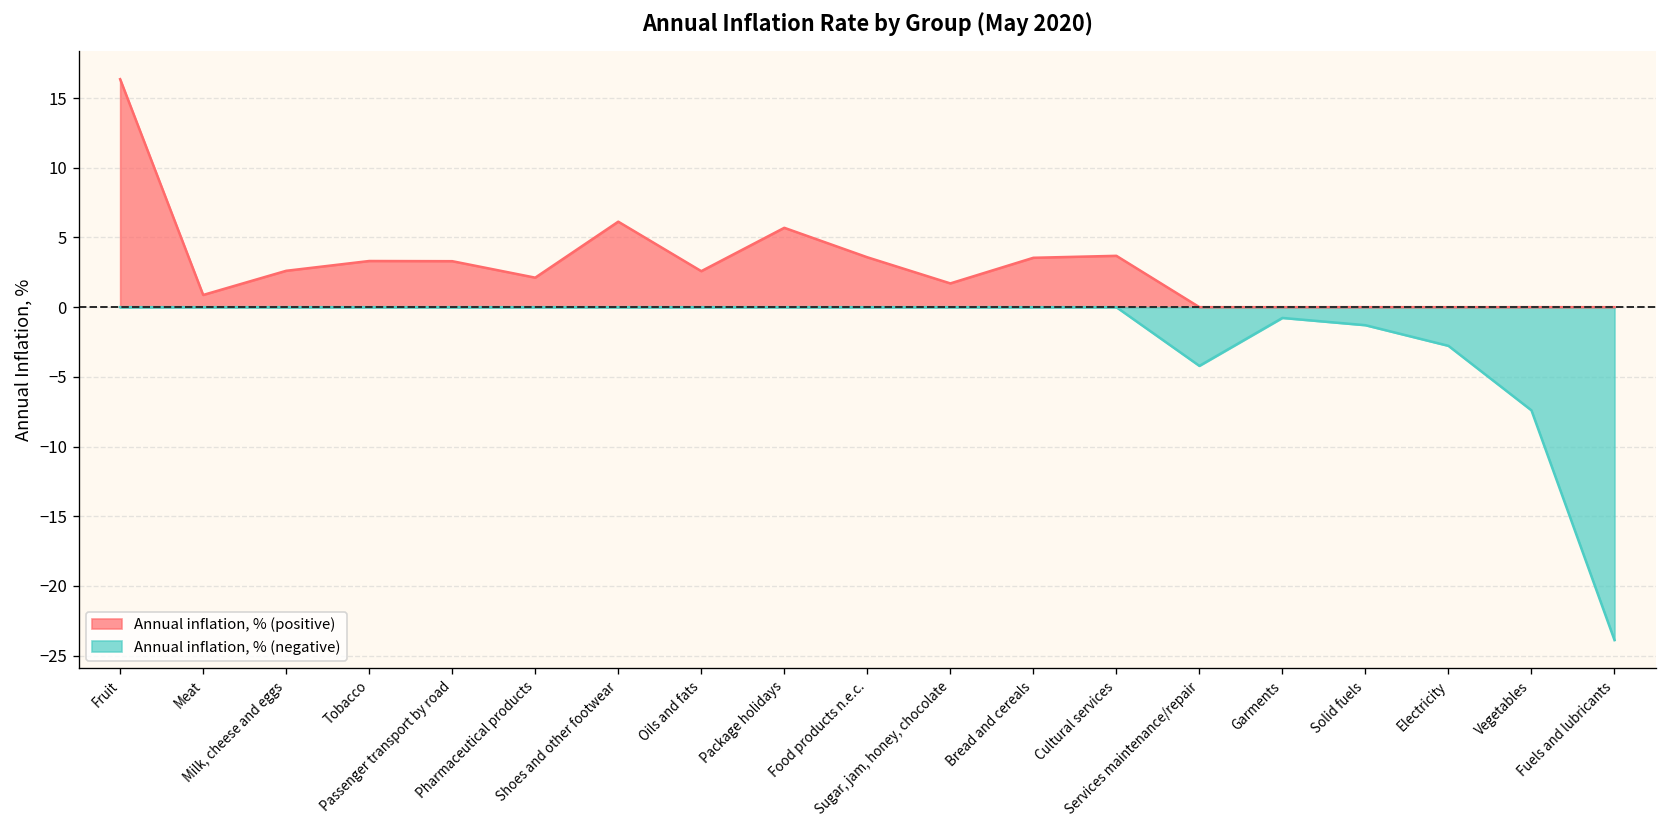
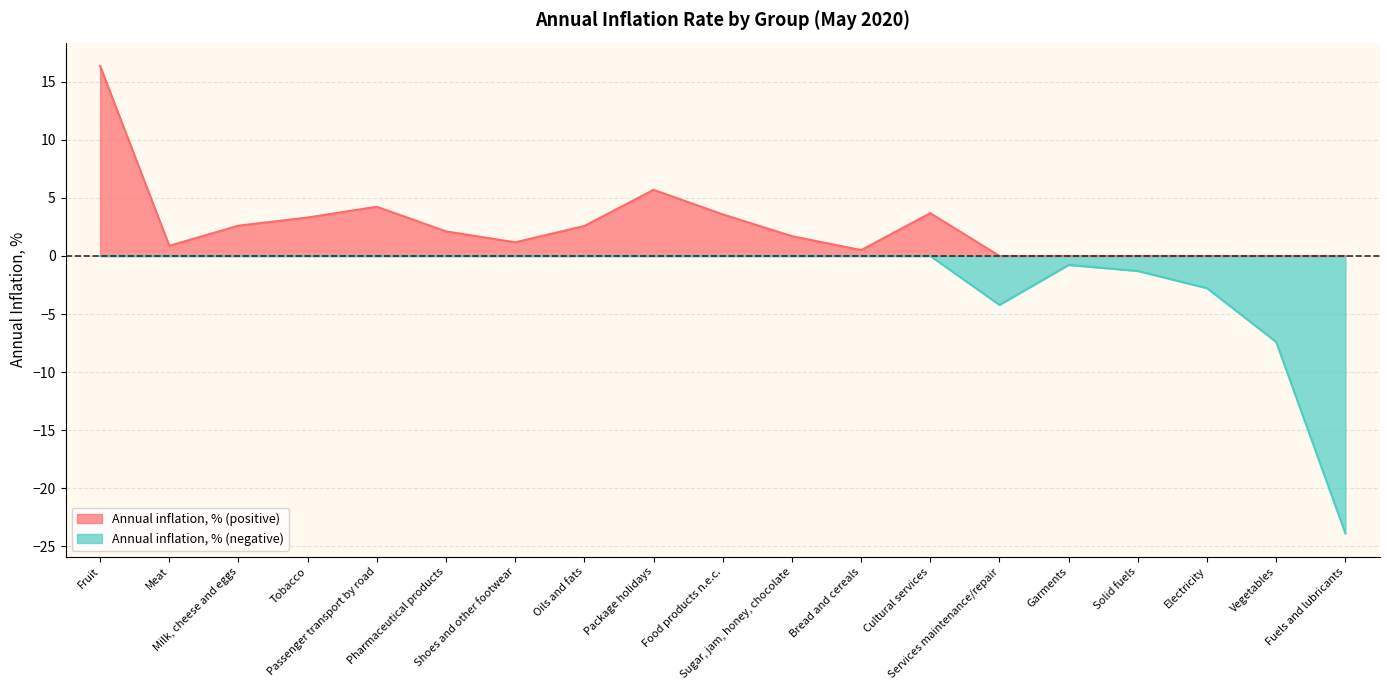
  {
    "Annual inflation, % (positive)": {
      "Fruit": 16.4,
      "Meat": 0.9,
      "Milk, cheese and eggs": 2.6,
      "Tobacco": 3.3,
-     "Passenger transport by road": 3.3,
+     "Passenger transport by road": 4.2,
      "Pharmaceutical products": 2.1,
-     "Shoes and other footwear": 6.1,
+     "Shoes and other footwear": 1.2,
      "Oils and fats": 2.6,
      "Package holidays": 5.7,
      "Food products n.e.c.": 3.6,
      "Sugar, jam, honey, chocolate": 1.7,
-     "Bread and cereals": 3.5,
+     "Bread and cereals": 0.5,
      "Cultural services": 3.7
    }
  }
